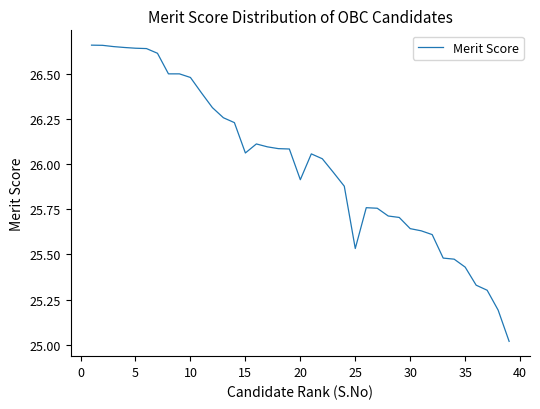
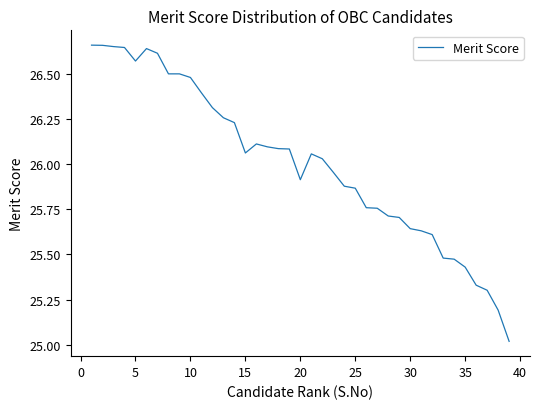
  {
-   "5": 26.64,
+   "5": 26.57,
    "10": 26.48,
    "15": 26.06,
    "20": 25.91,
-   "25": 25.53,
+   "25": 25.87,
    "30": 25.64,
    "35": 25.43
  }
